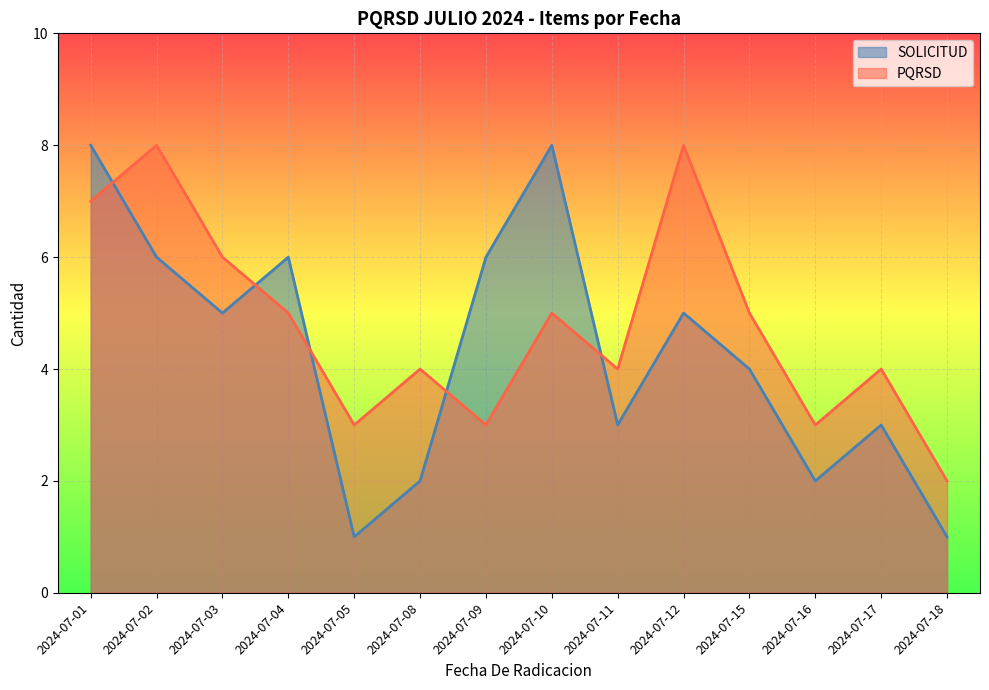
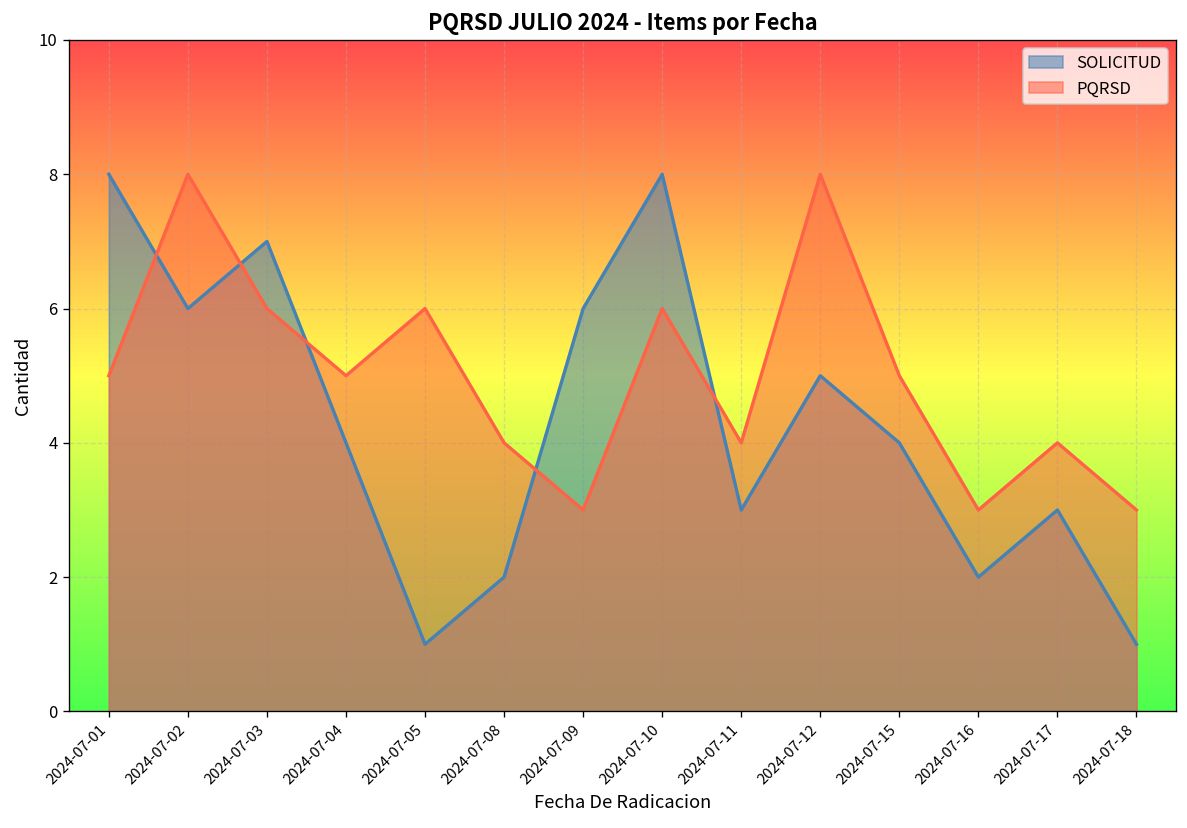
  {
    "SOLICITUD": {
      "2024-07-01": 8,
      "2024-07-02": 6,
-     "2024-07-03": 5,
-     "2024-07-04": 6,
+     "2024-07-03": 7,
+     "2024-07-04": 4,
      "2024-07-05": 1,
      "2024-07-08": 2,
      "2024-07-09": 6,
      "2024-07-10": 8,
      "2024-07-11": 3,
      "2024-07-12": 5,
      "2024-07-15": 4,
      "2024-07-16": 2,
      "2024-07-17": 3,
      "2024-07-18": 1
    },
    "PQRSD": {
-     "2024-07-01": 7,
+     "2024-07-01": 5,
      "2024-07-02": 8,
      "2024-07-03": 6,
      "2024-07-04": 5,
-     "2024-07-05": 3,
+     "2024-07-05": 6,
      "2024-07-08": 4,
      "2024-07-09": 3,
-     "2024-07-10": 5,
+     "2024-07-10": 6,
      "2024-07-11": 4,
      "2024-07-12": 8,
      "2024-07-15": 5,
      "2024-07-16": 3,
      "2024-07-17": 4,
-     "2024-07-18": 2
+     "2024-07-18": 3
    }
  }
